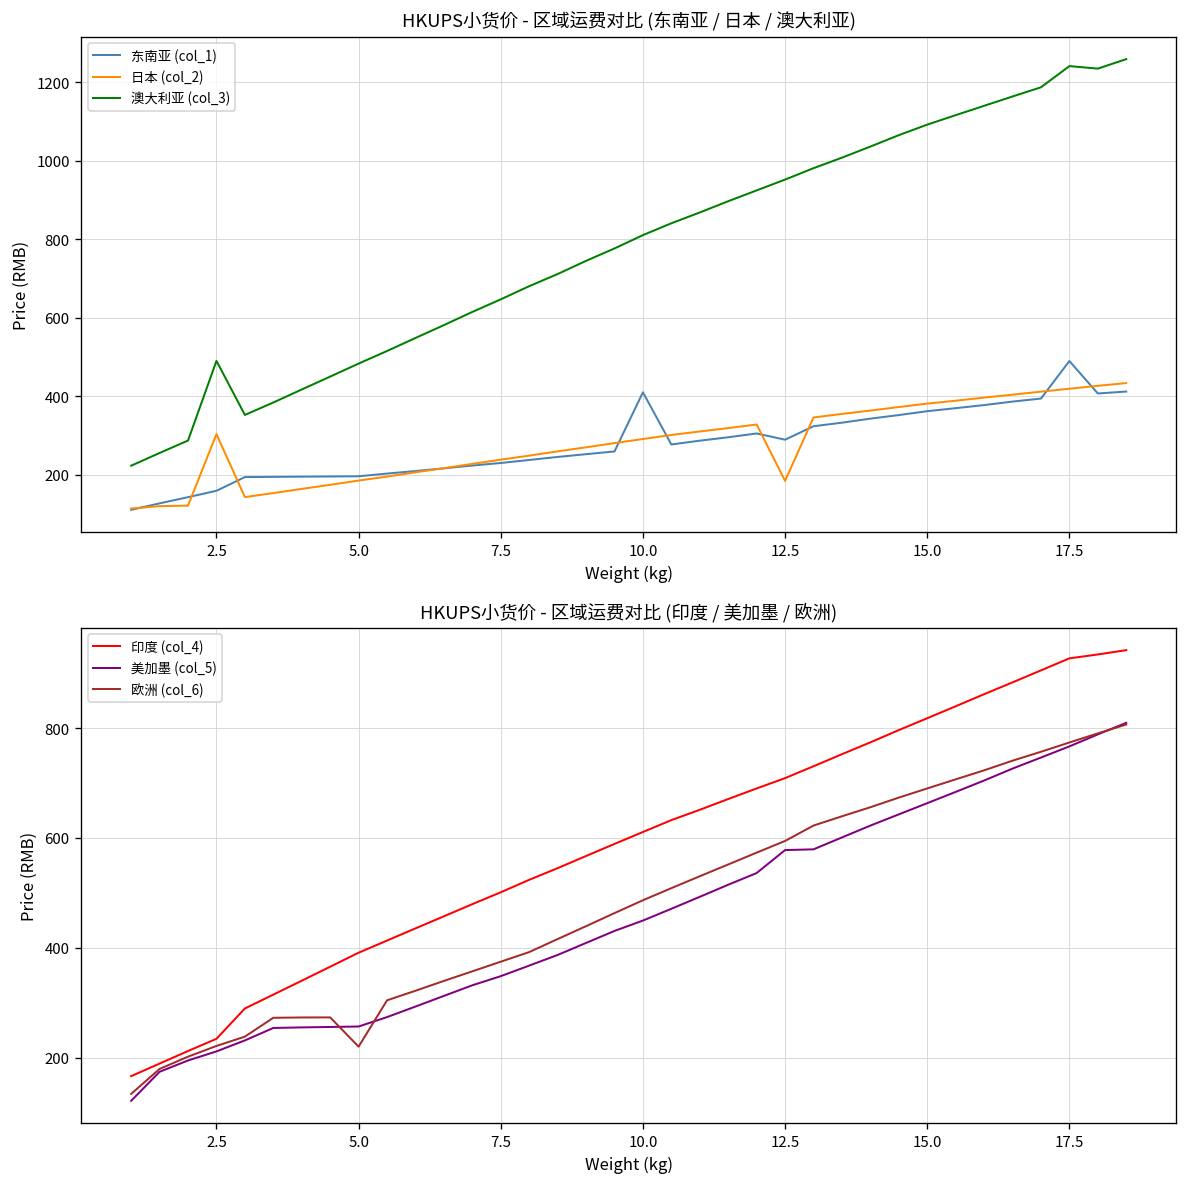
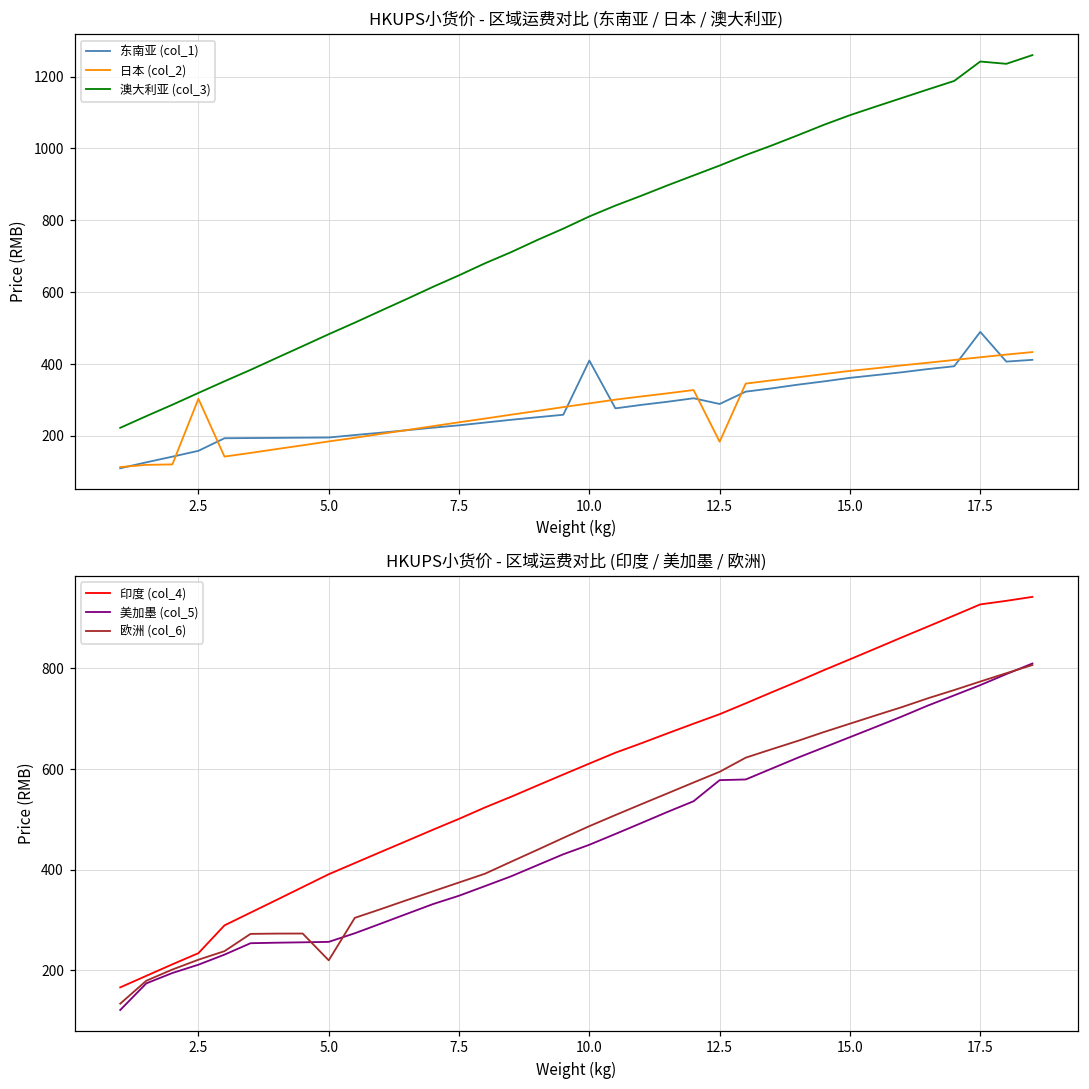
  {
    "HKUPS小货价 - 区域运费对比 (东南亚 / 日本 / 澳大利亚)": {
      "东南亚 (col_1)": {
        "2.5": 160,
        "5.0": 200,
        "7.5": 230,
        "10.0": 410,
        "12.5": 290,
        "15.0": 360,
        "17.5": 490
      },
      "日本 (col_2)": {
        "2.5": 300,
        "5.0": 180,
        "7.5": 240,
        "10.0": 290,
        "12.5": 180,
        "15.0": 380,
        "17.5": 420
      },
      "澳大利亚 (col_3)": {
-       "2.5": 490,
+       "2.5": 320,
        "5.0": 480,
        "7.5": 650,
        "10.0": 810,
        "12.5": 950,
        "15.0": 1090,
        "17.5": 1240
      }
    },
    "HKUPS小货价 - 区域运费对比 (印度 / 美加墨 / 欧洲)": {
      "印度 (col_4)": {
        "2.5": 230,
        "5.0": 390,
        "7.5": 500,
        "10.0": 610,
        "12.5": 710,
        "15.0": 820,
        "17.5": 930
      },
      "美加墨 (col_5)": {
        "2.5": 210,
        "5.0": 260,
        "7.5": 350,
        "10.0": 450,
        "12.5": 580,
        "15.0": 660,
        "17.5": 770
      },
      "欧洲 (col_6)": {
        "2.5": 220,
        "5.0": 220,
        "7.5": 370,
        "10.0": 490,
        "12.5": 590,
        "15.0": 690,
        "17.5": 770
      }
    }
  }
